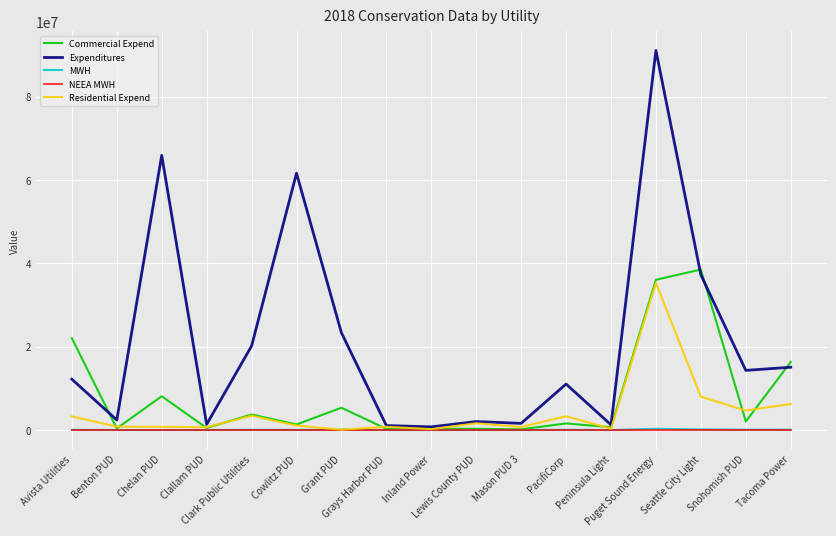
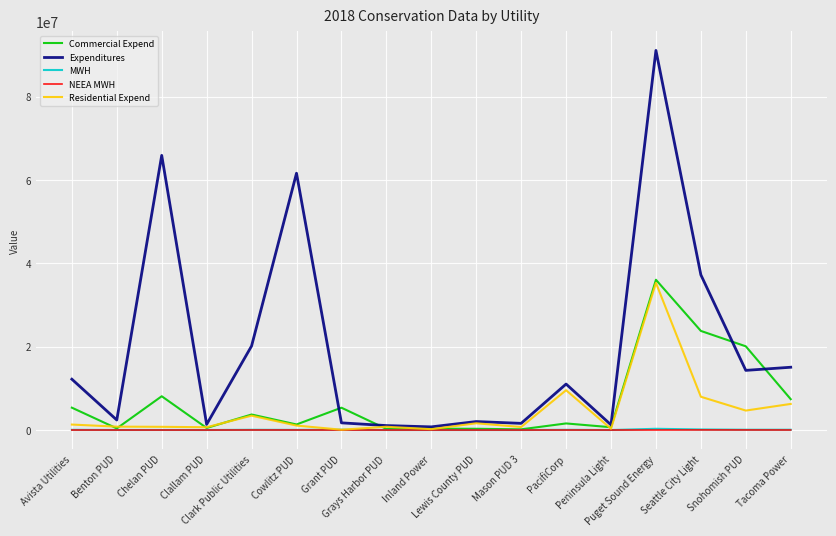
  {
    "Commercial Expend": {
-     "Avista Utilities": 22000000,
+     "Avista Utilities": 5000000,
      "Chelan PUD": 8000000,
      "Grant PUD": 5000000,
      "PacifiCorp": 2000000,
      "Puget Sound Energy": 36000000,
-     "Seattle City Light": 39000000,
-     "Snohomish PUD": 2000000,
-     "Tacoma Power": 16000000
+     "Seattle City Light": 24000000,
+     "Snohomish PUD": 20000000,
+     "Tacoma Power": 7000000
    },
    "Expenditures": {
      "Avista Utilities": 12000000,
      "Benton PUD": 2000000,
      "Chelan PUD": 66000000,
      "Clallam PUD": 1000000,
      "Clark Public Utilities": 20000000,
      "Cowlitz PUD": 62000000,
-     "Grant PUD": 23000000,
+     "Grant PUD": 2000000,
      "Mason PUD 3": 2000000,
      "PacifiCorp": 11000000,
      "Puget Sound Energy": 91000000,
      "Seattle City Light": 37000000,
      "Snohomish PUD": 14000000,
      "Tacoma Power": 15000000
    },
    "Residential Expend": {
-     "Avista Utilities": 3000000,
+     "Avista Utilities": 1000000,
      "Chelan PUD": 1000000,
-     "PacifiCorp": 3000000,
+     "PacifiCorp": 10000000,
      "Puget Sound Energy": 35000000,
      "Seattle City Light": 8000000,
      "Snohomish PUD": 5000000,
      "Tacoma Power": 6000000
    }
  }
